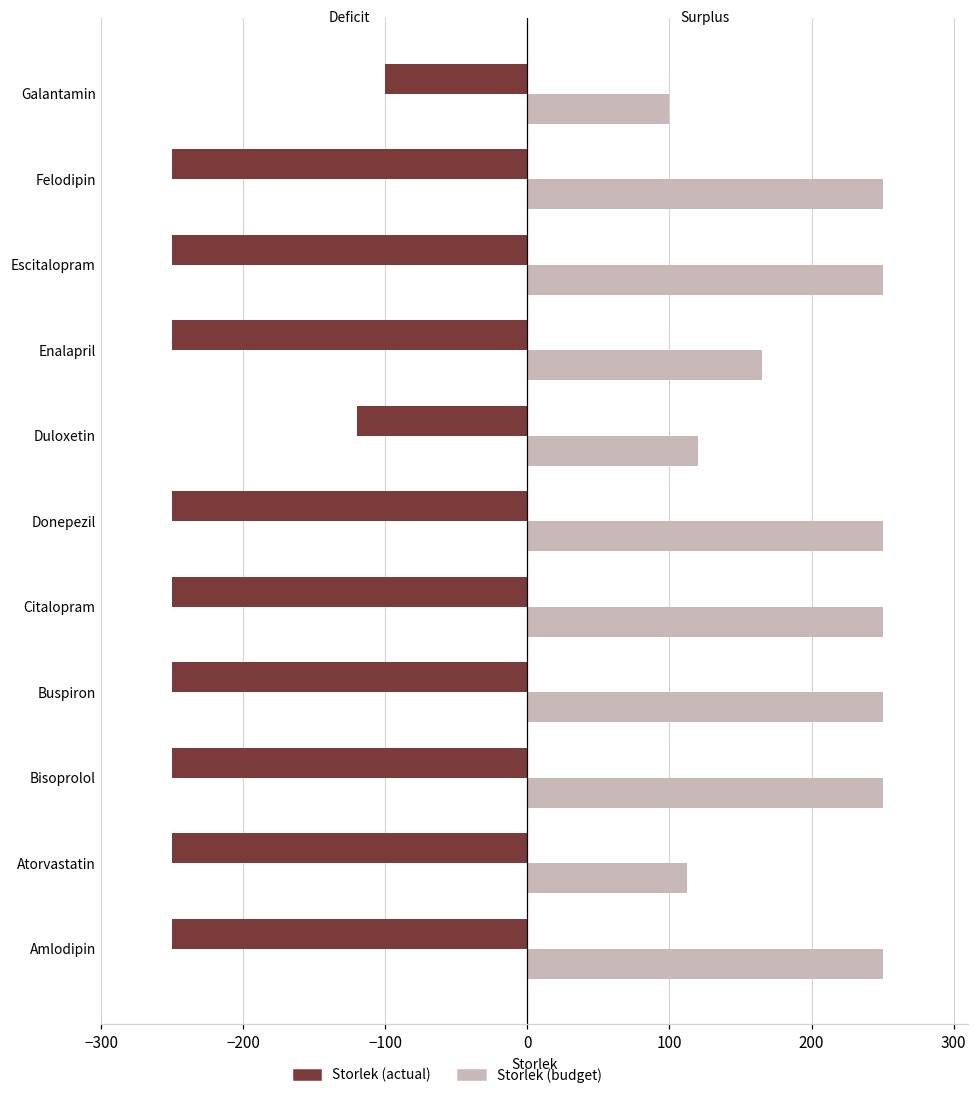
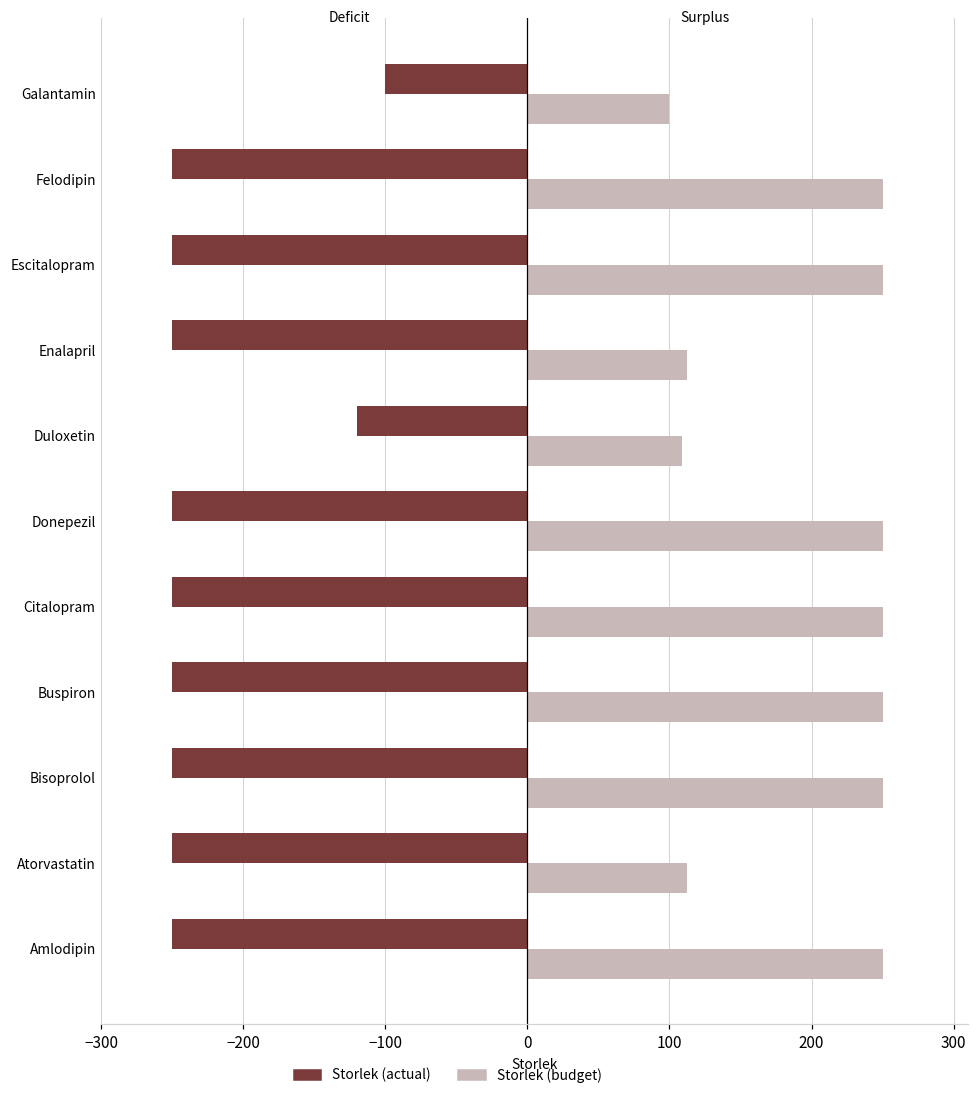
  {
    "Storlek (actual)": {
      "Galantamin": -100,
      "Felodipin": -250,
      "Escitalopram": -250,
      "Enalapril": -250,
      "Duloxetin": -120,
      "Donepezil": -250,
      "Citalopram": -250,
      "Buspiron": -250,
      "Bisoprolol": -250,
      "Atorvastatin": -250,
      "Amlodipin": -250
    },
    "Storlek (budget)": {
      "Galantamin": 100,
      "Felodipin": 250,
      "Escitalopram": 250,
-     "Enalapril": 165,
-     "Duloxetin": 120,
+     "Enalapril": 112,
+     "Duloxetin": 109,
      "Donepezil": 250,
      "Citalopram": 250,
      "Buspiron": 250,
      "Bisoprolol": 250,
      "Atorvastatin": 112,
      "Amlodipin": 250
    }
  }
